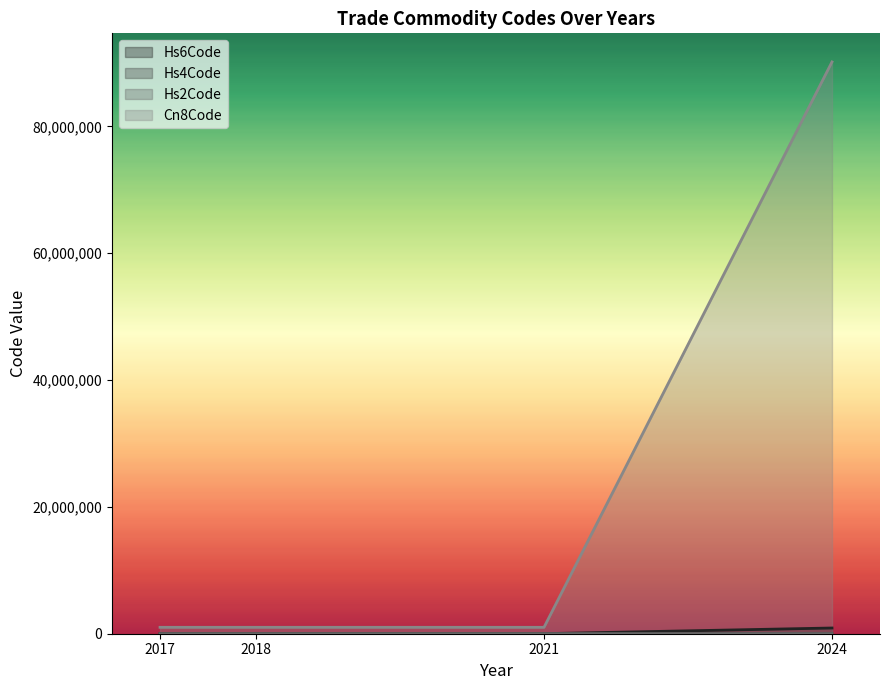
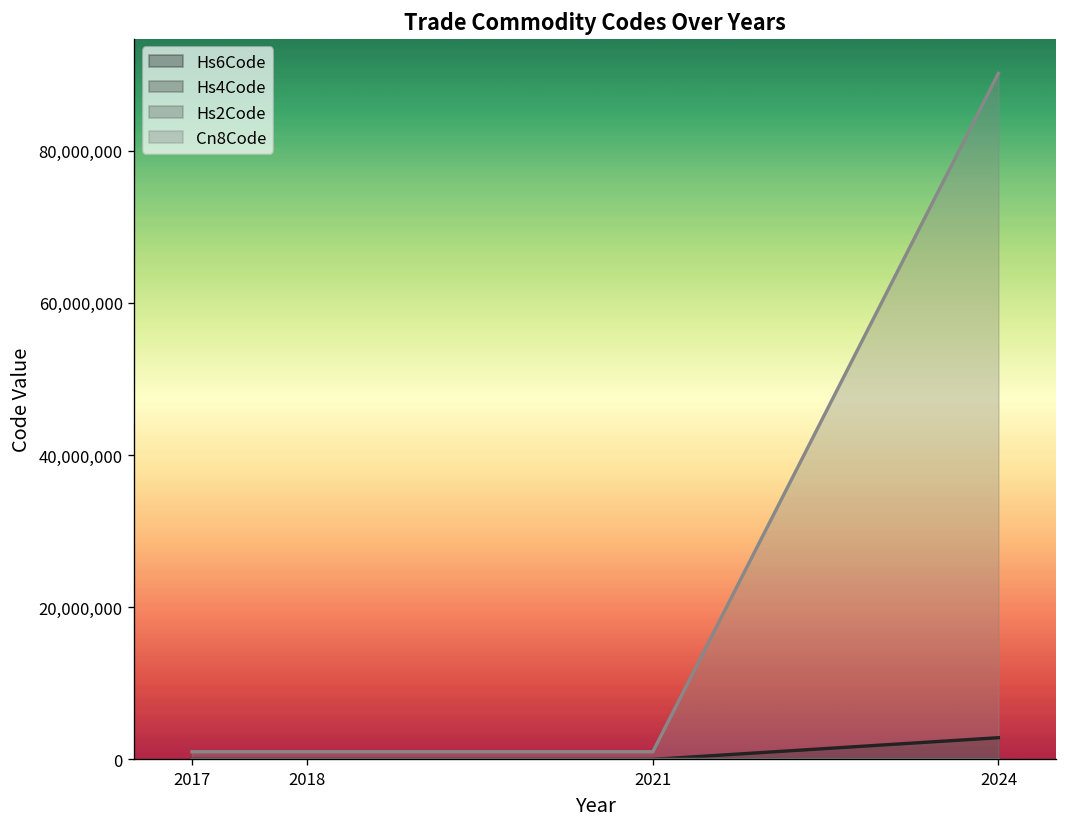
  {
    "Hs6Code": {
-     "2024": "1,000,000"
+     "2024": "3,000,000"
    }
  }
